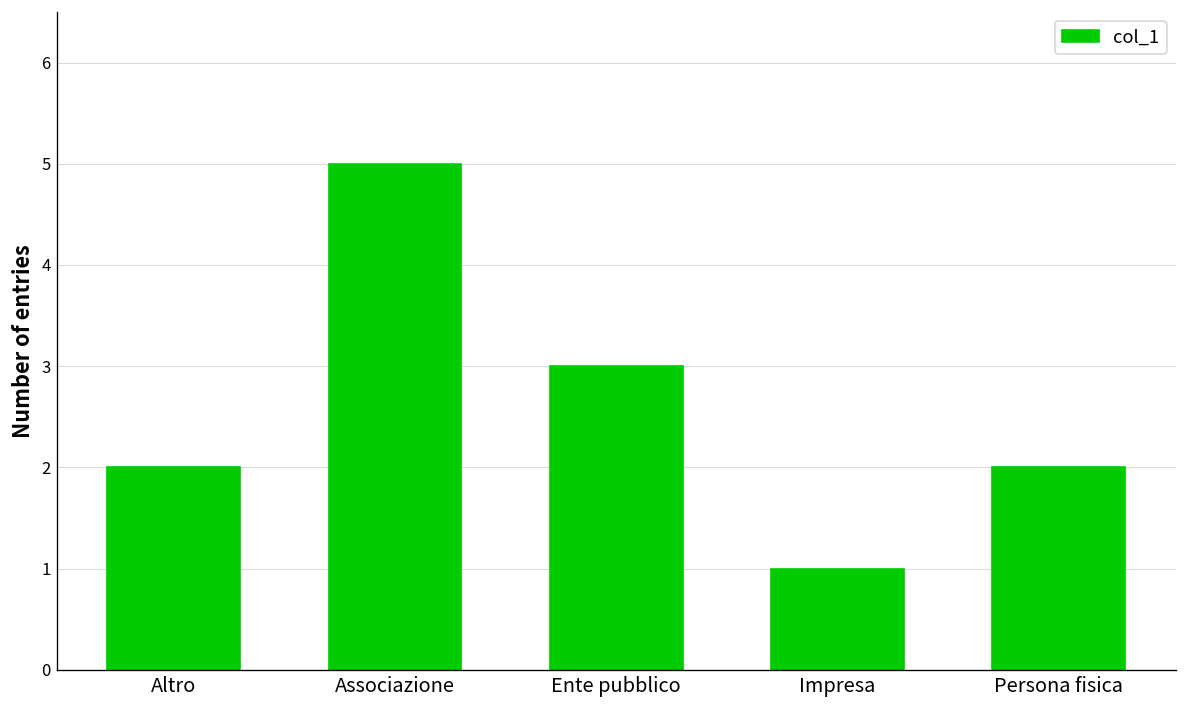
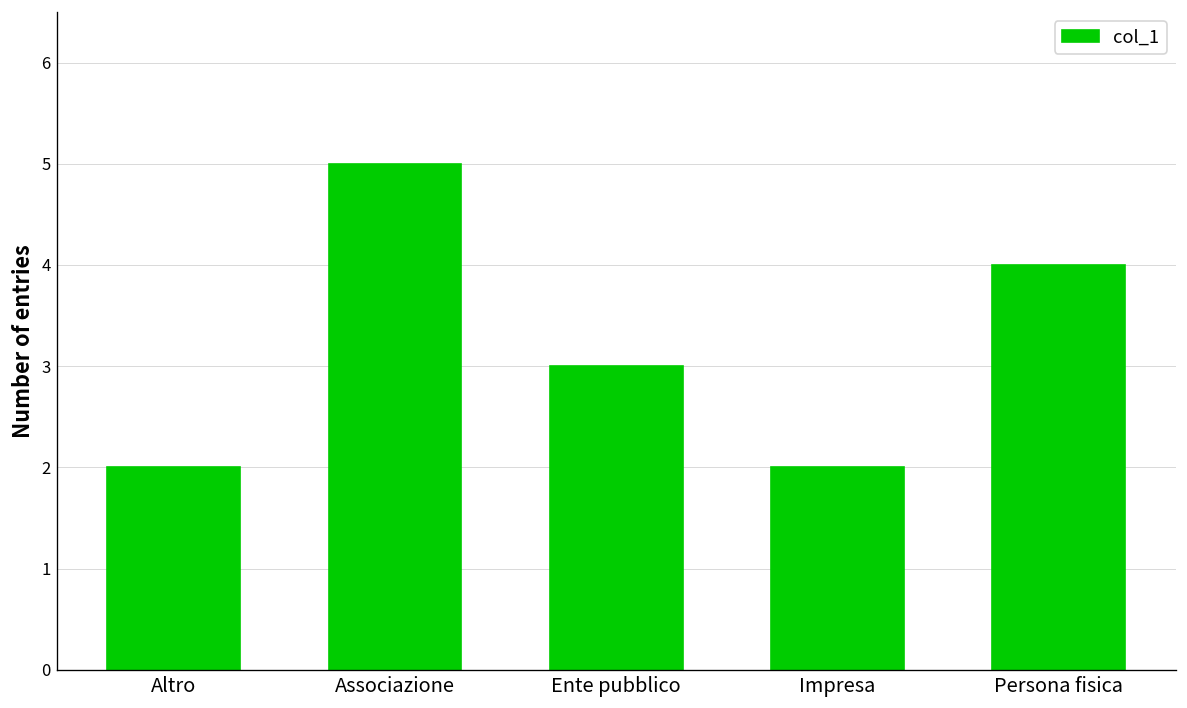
  {
    "Altro": 2,
    "Associazione": 5,
    "Ente pubblico": 3,
-   "Impresa": 1,
-   "Persona fisica": 2
+   "Impresa": 2,
+   "Persona fisica": 4
  }
